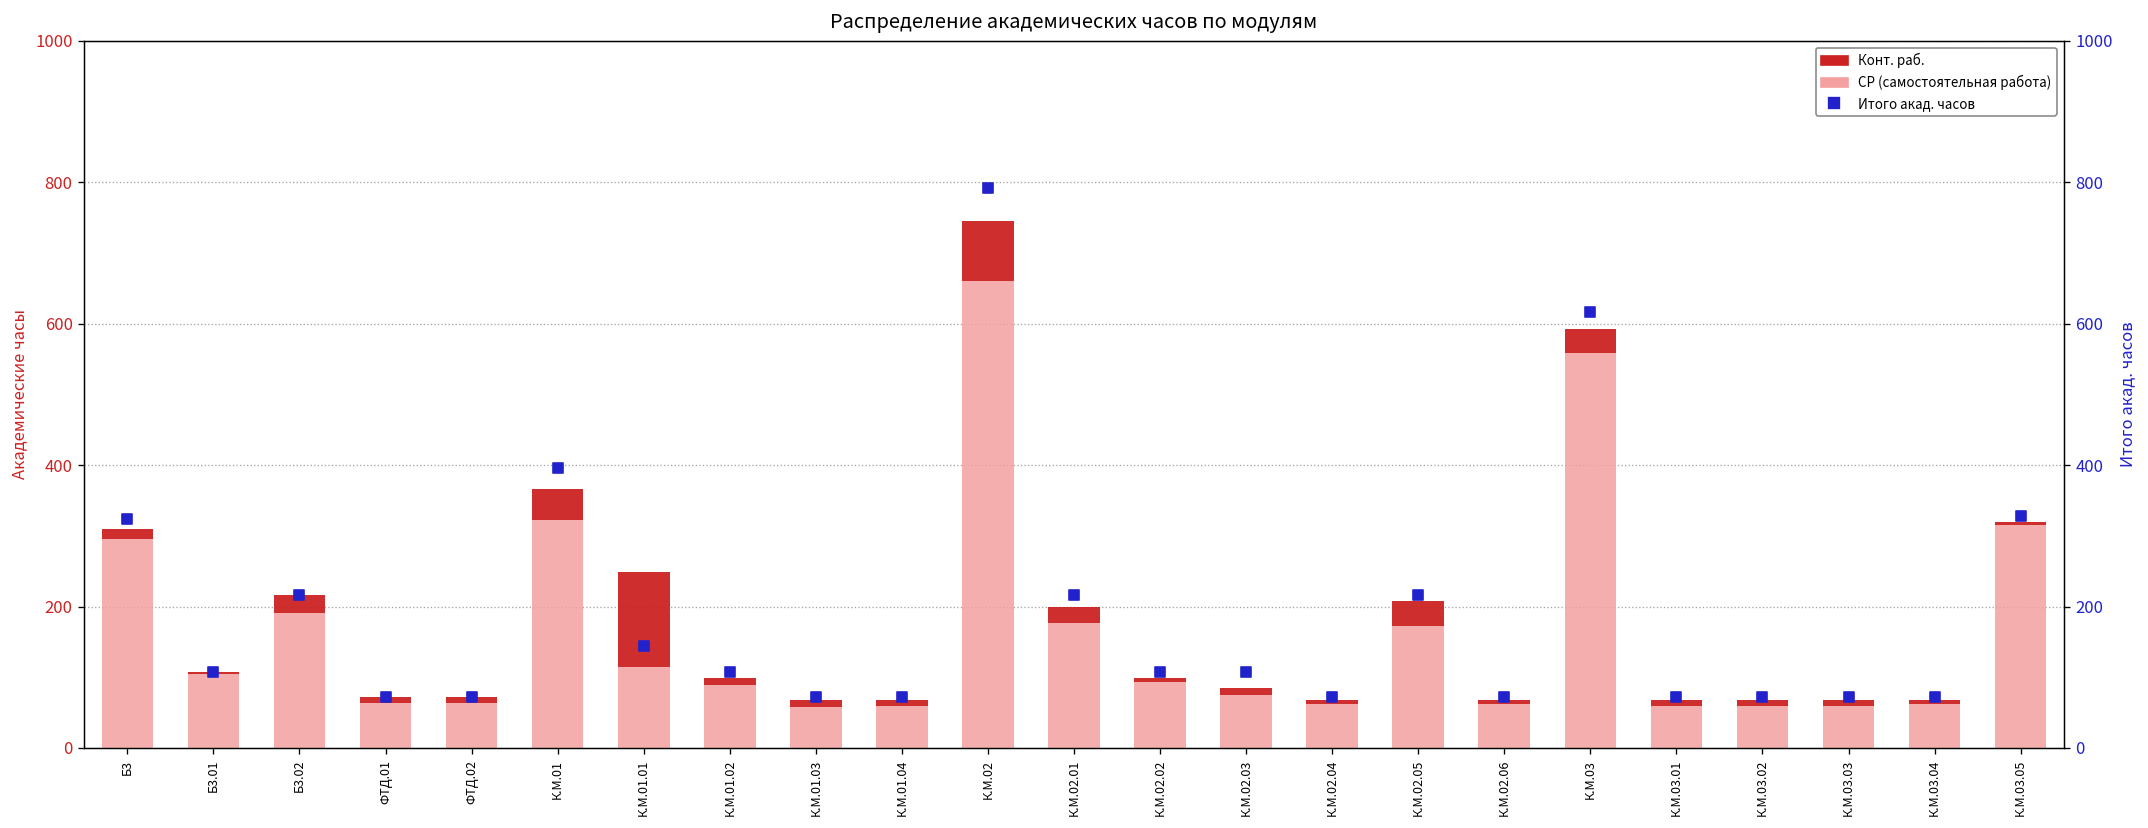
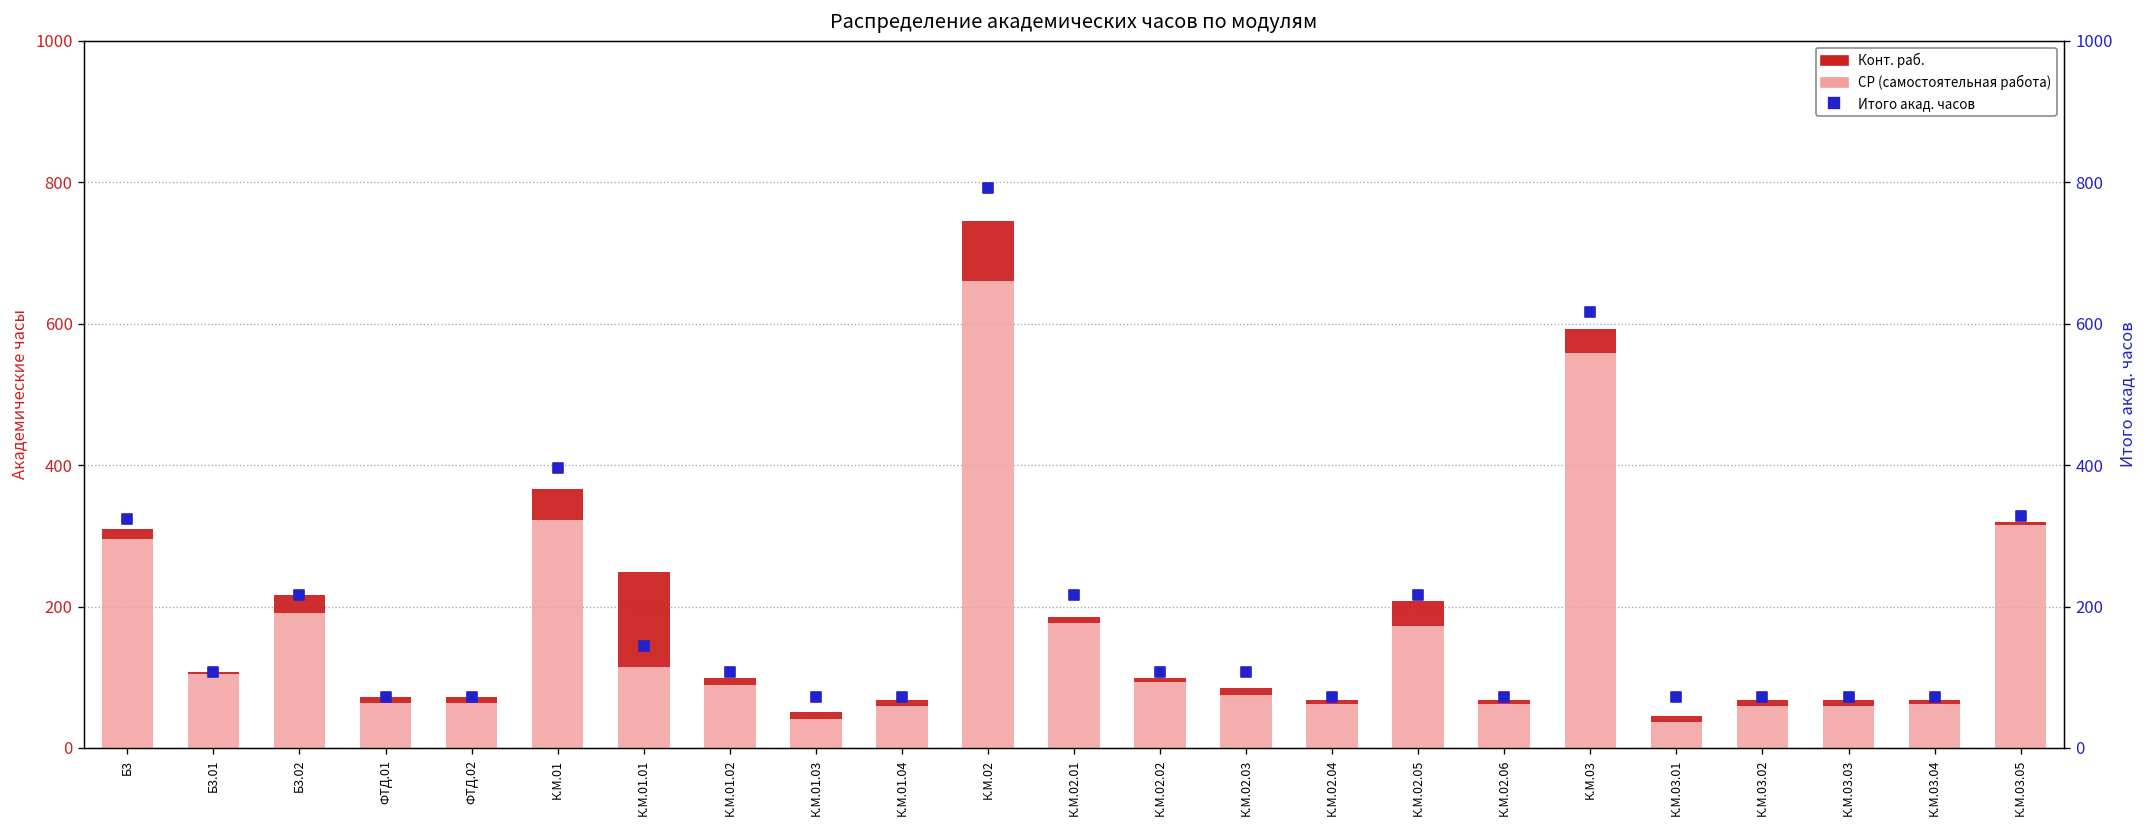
  {
    "СР (самостоятельная работа)": {
      "Б3": 300,
      "Б3.01": 100,
      "Б3.02": 190,
      "ФТД.01": 60,
      "ФТД.02": 60,
      "К.М.01": 320,
      "К.М.01.01": 120,
      "К.М.01.02": 90,
-     "К.М.01.03": 60,
+     "К.М.01.03": 40,
      "К.М.01.04": 60,
      "К.М.02": 660,
      "К.М.02.01": 180,
      "К.М.02.02": 90,
      "К.М.02.03": 80,
      "К.М.02.04": 60,
      "К.М.02.05": 170,
      "К.М.02.06": 60,
      "К.М.03": 560,
-     "К.М.03.01": 60,
+     "К.М.03.01": 40,
      "К.М.03.02": 60,
      "К.М.03.03": 60,
      "К.М.03.04": 60,
      "К.М.03.05": 320
    },
    "Конт. раб.": {
      "Б3": 10,
      "Б3.02": 30,
      "ФТД.01": 10,
      "ФТД.02": 10,
      "К.М.01": 40,
      "К.М.01.01": 130,
      "К.М.01.02": 10,
      "К.М.01.03": 10,
      "К.М.01.04": 10,
      "К.М.02": 90,
-     "К.М.02.01": 20,
+     "К.М.02.01": 10,
      "К.М.02.02": 10,
      "К.М.02.03": 10,
      "К.М.02.04": 10,
      "К.М.02.05": 40,
      "К.М.02.06": 10,
      "К.М.03": 30,
      "К.М.03.01": 10,
      "К.М.03.02": 10,
      "К.М.03.03": 10,
      "К.М.03.04": 10
    }
  }
